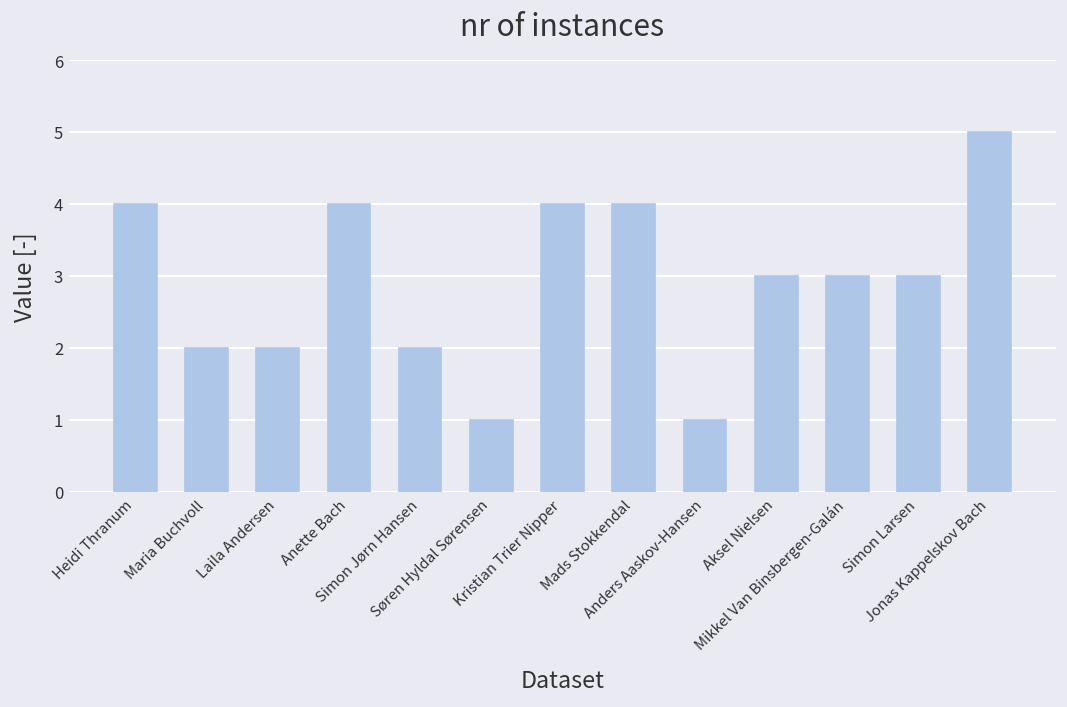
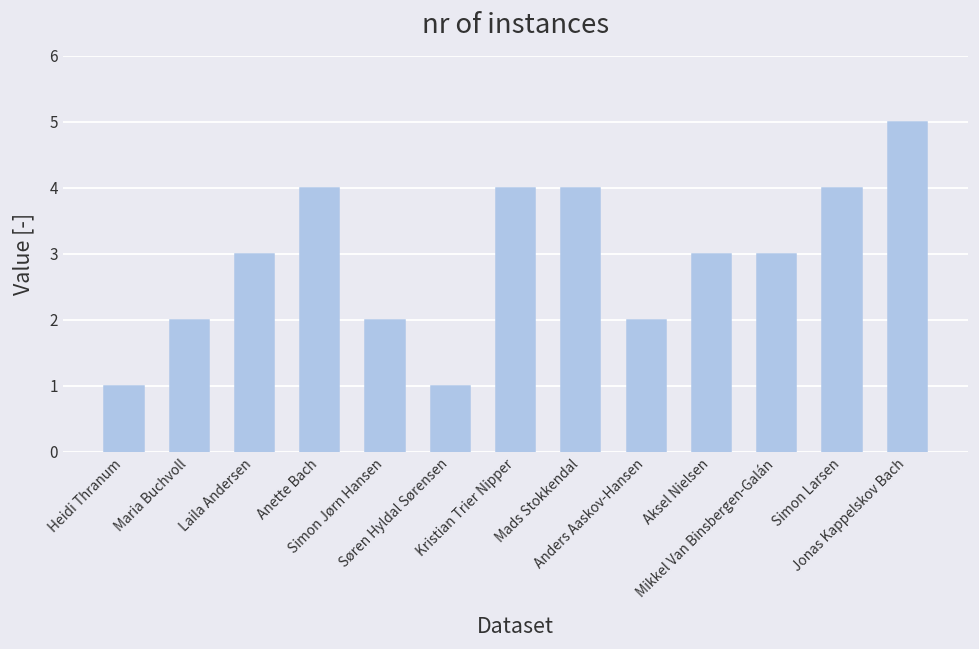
  {
-   "Heidi Thranum": 4,
+   "Heidi Thranum": 1,
    "Maria Buchvoll": 2,
-   "Laila Andersen": 2,
+   "Laila Andersen": 3,
    "Anette Bach": 4,
    "Simon Jørn Hansen": 2,
    "Søren Hyldal Sørensen": 1,
    "Kristian Trier Nipper": 4,
    "Mads Stokkendal": 4,
-   "Anders Aaskov-Hansen": 1,
+   "Anders Aaskov-Hansen": 2,
    "Aksel Nielsen": 3,
    "Mikkel Van Binsbergen-Galán": 3,
-   "Simon Larsen": 3,
+   "Simon Larsen": 4,
    "Jonas Kappelskov Bach": 5
  }
